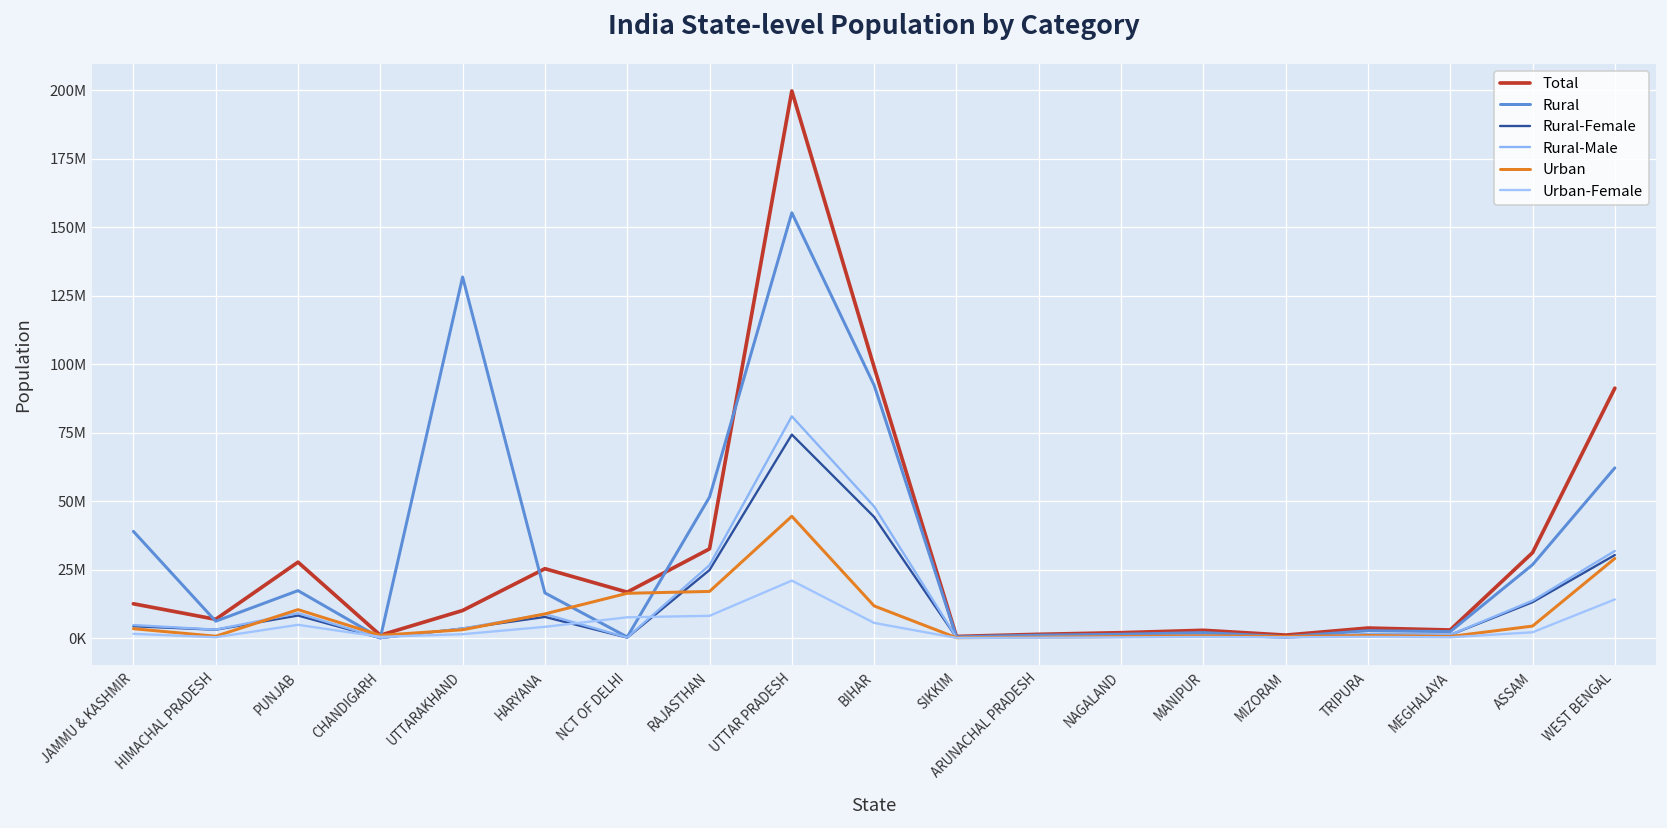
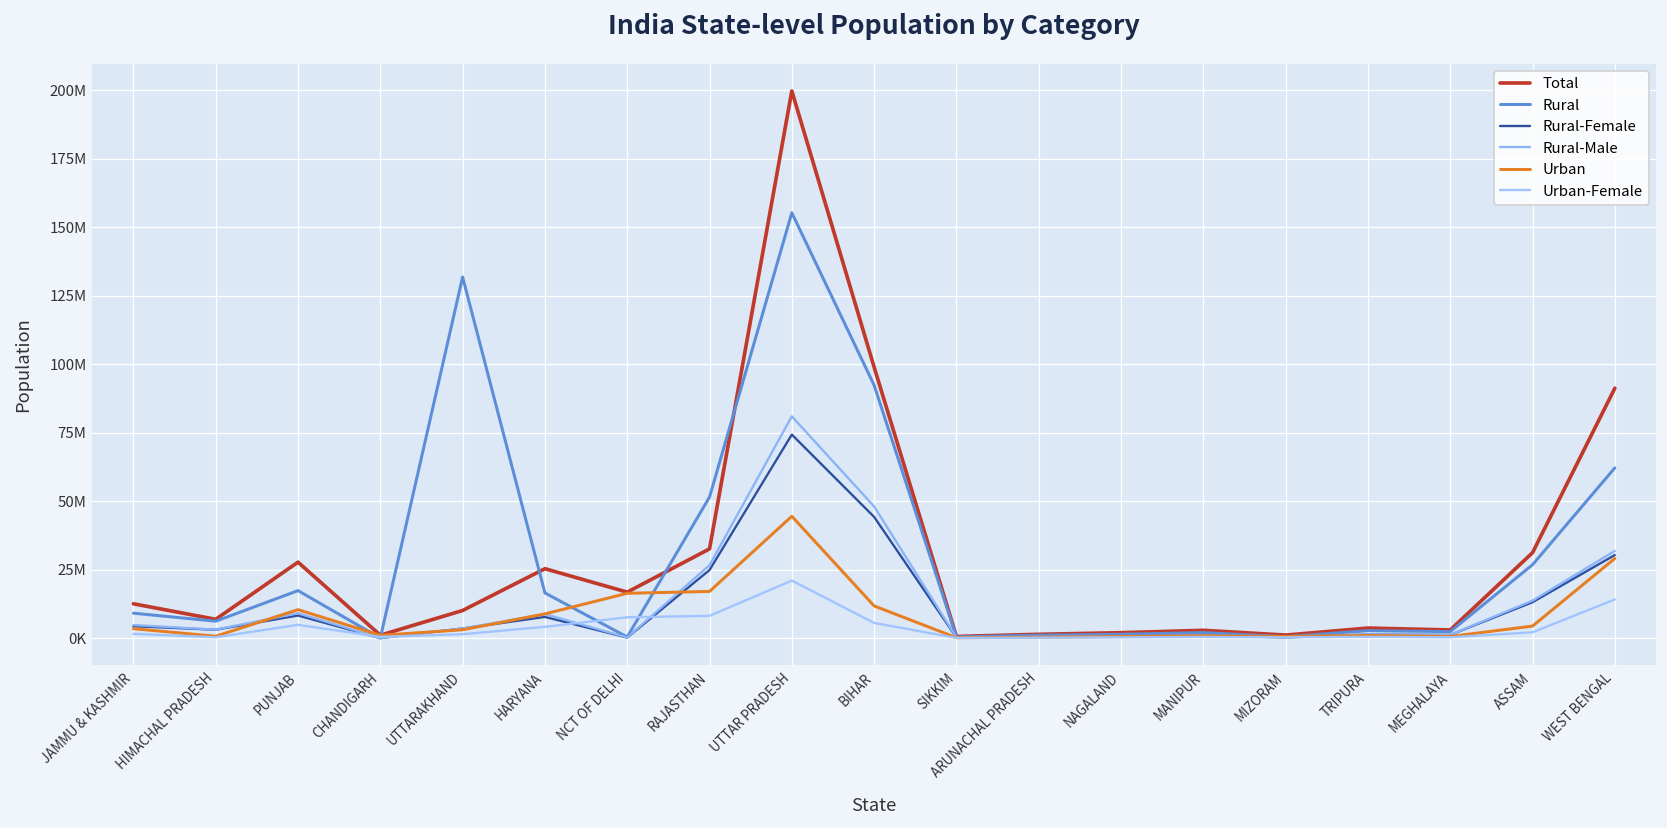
  {
    "Total": {
      "JAMMU & KASHMIR": 13000000,
      "PUNJAB": 28000000,
      "UTTARAKHAND": 10000000,
      "HARYANA": 25000000,
      "RAJASTHAN": 33000000,
      "UTTAR PRADESH": 200000000,
      "BIHAR": 99000000,
      "ASSAM": 31000000,
      "WEST BENGAL": 91000000
    },
    "Rural": {
-     "JAMMU & KASHMIR": 39000000,
+     "JAMMU & KASHMIR": 9000000,
      "PUNJAB": 17000000,
      "UTTARAKHAND": 132000000,
      "HARYANA": 17000000,
      "RAJASTHAN": 52000000,
      "UTTAR PRADESH": 155000000,
      "BIHAR": 92000000,
      "ASSAM": 27000000,
      "WEST BENGAL": 62000000
    },
    "Rural-Female": {
      "RAJASTHAN": 25000000,
      "UTTAR PRADESH": 74000000,
      "BIHAR": 44000000,
      "WEST BENGAL": 30000000
    },
    "Urban": {
      "PUNJAB": 10000000,
      "RAJASTHAN": 17000000,
      "UTTAR PRADESH": 44000000,
      "BIHAR": 12000000,
      "ASSAM": 4000000,
      "WEST BENGAL": 29000000
    }
  }
